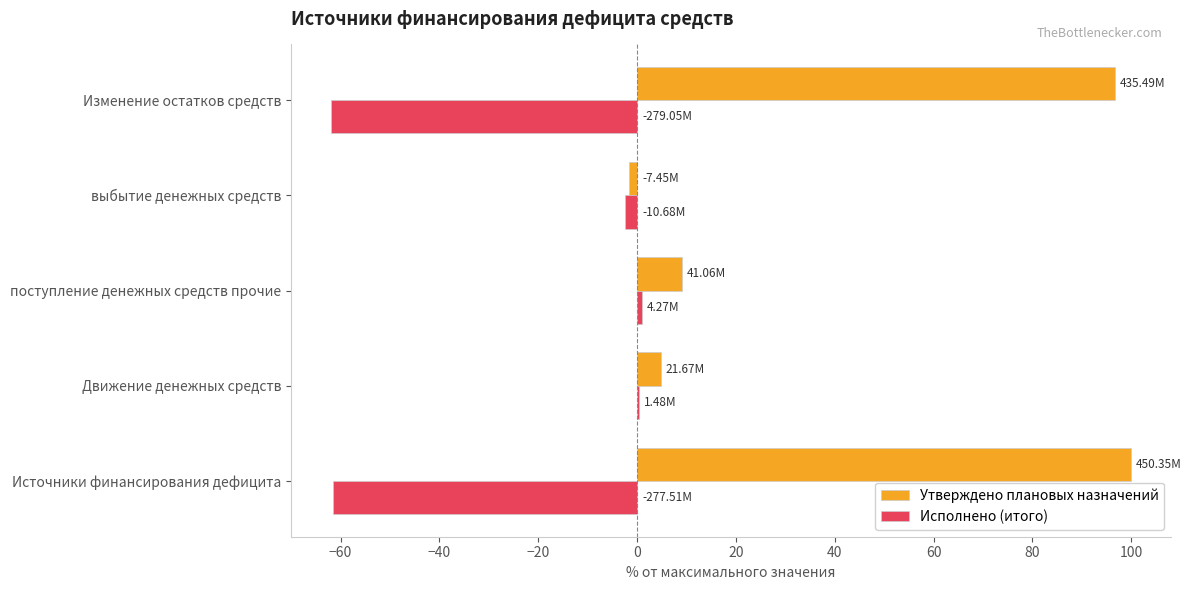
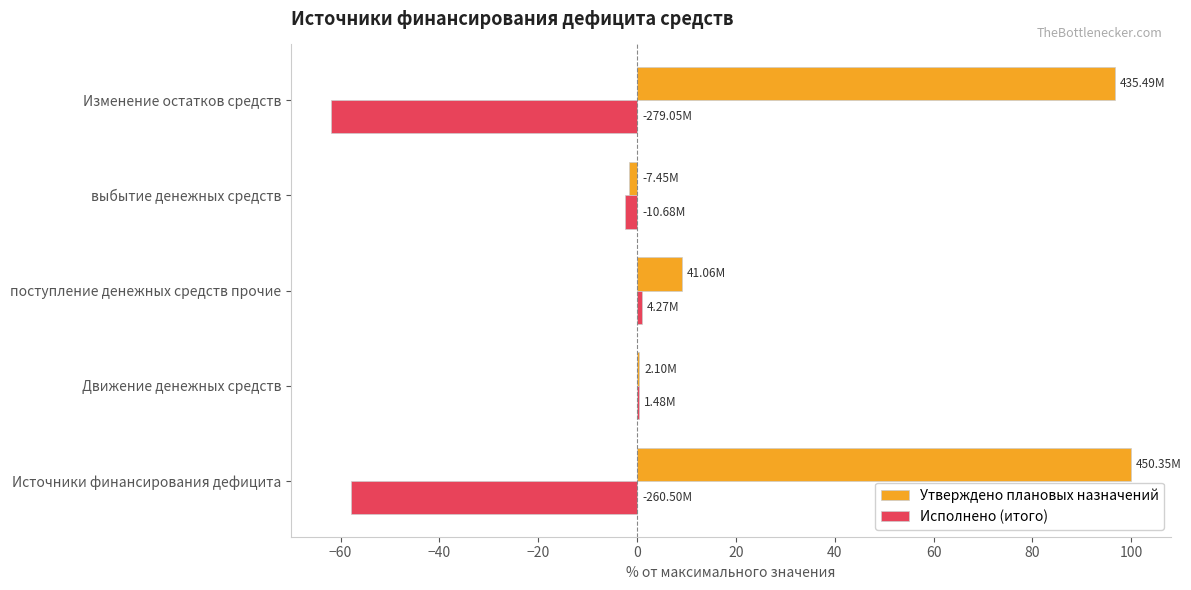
  {
    "Утверждено плановых назначений": {
-     "Движение денежных средств": "21.67M"
+     "Движение денежных средств": "2.10M"
    },
    "Исполнено (итого)": {
-     "Источники финансирования дефицита": "-277.51M"
+     "Источники финансирования дефицита": "-260.50M"
    }
  }
